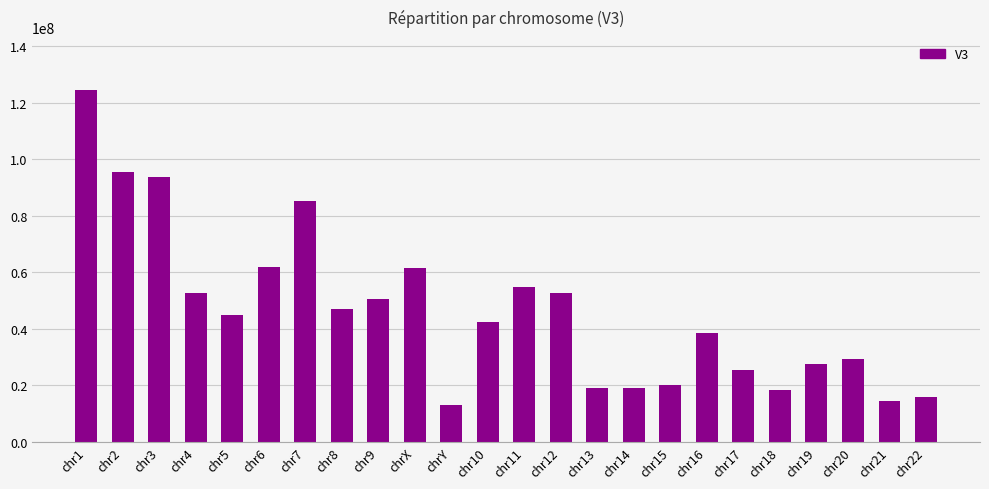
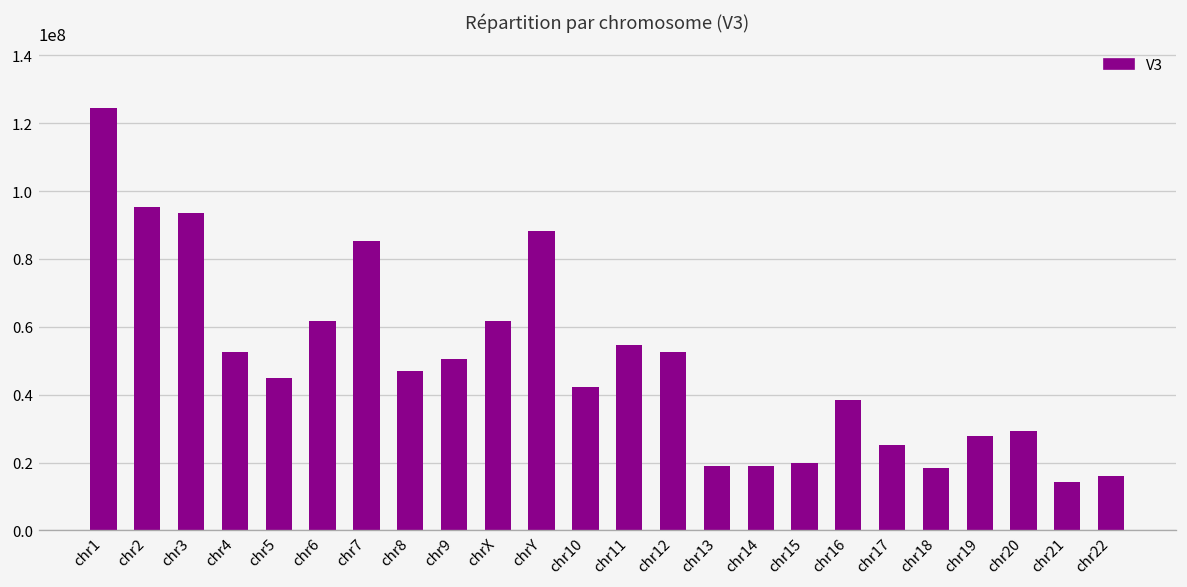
  {
    "chr1": 125000000,
    "chr2": 95000000,
    "chr3": 94000000,
    "chr4": 53000000,
    "chr5": 45000000,
    "chr6": 62000000,
    "chr7": 85000000,
    "chr8": 47000000,
    "chr9": 50000000,
    "chrX": 62000000,
-   "chrY": 13000000,
+   "chrY": 88000000,
    "chr10": 42000000,
    "chr11": 55000000,
    "chr12": 53000000,
    "chr13": 19000000,
    "chr14": 19000000,
    "chr15": 20000000,
    "chr16": 38000000,
    "chr17": 25000000,
    "chr18": 18000000,
    "chr19": 28000000,
    "chr20": 29000000,
    "chr21": 14000000,
    "chr22": 16000000
  }
